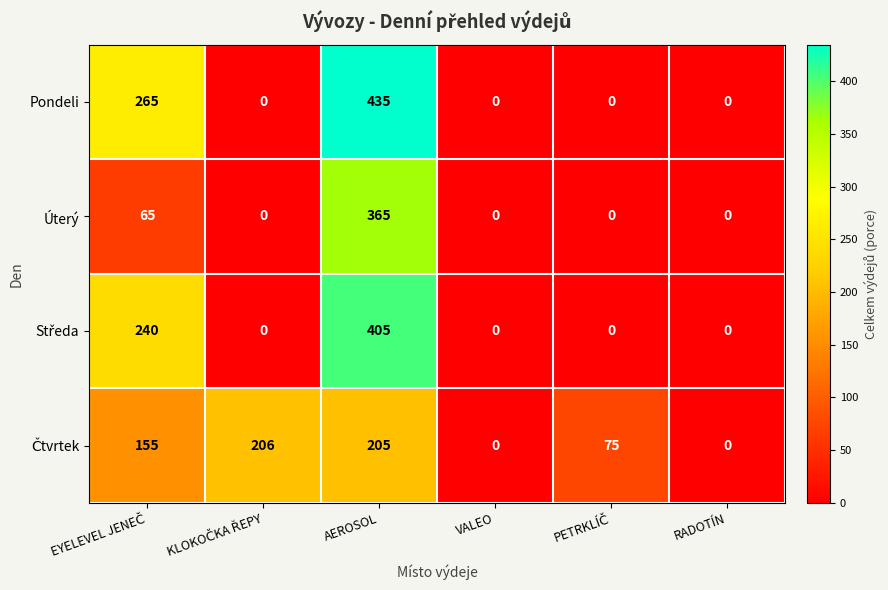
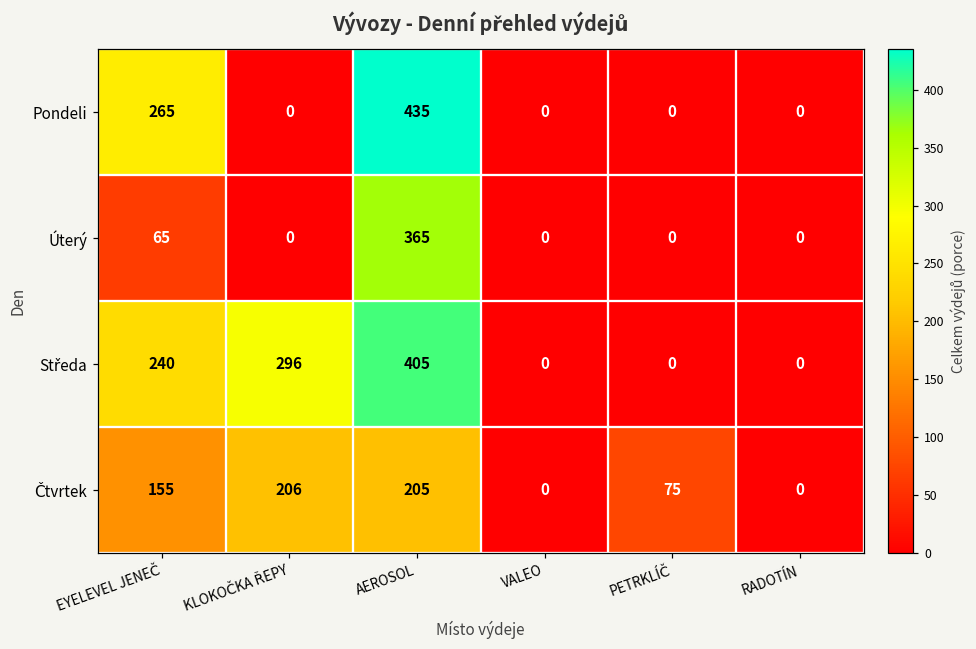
  {
    "Pondeli": {
      "EYELEVEL JENEČ": 265,
      "KLOKOČKA ŘEPY": 0,
      "AEROSOL": 435,
      "VALEO": 0,
      "PETRKLÍČ": 0,
      "RADOTÍN": 0
    },
    "Úterý": {
      "EYELEVEL JENEČ": 65,
      "KLOKOČKA ŘEPY": 0,
      "AEROSOL": 365,
      "VALEO": 0,
      "PETRKLÍČ": 0,
      "RADOTÍN": 0
    },
    "Středa": {
      "EYELEVEL JENEČ": 240,
-     "KLOKOČKA ŘEPY": 0,
+     "KLOKOČKA ŘEPY": 296,
      "AEROSOL": 405,
      "VALEO": 0,
      "PETRKLÍČ": 0,
      "RADOTÍN": 0
    },
    "Čtvrtek": {
      "EYELEVEL JENEČ": 155,
      "KLOKOČKA ŘEPY": 206,
      "AEROSOL": 205,
      "VALEO": 0,
      "PETRKLÍČ": 75,
      "RADOTÍN": 0
    }
  }
